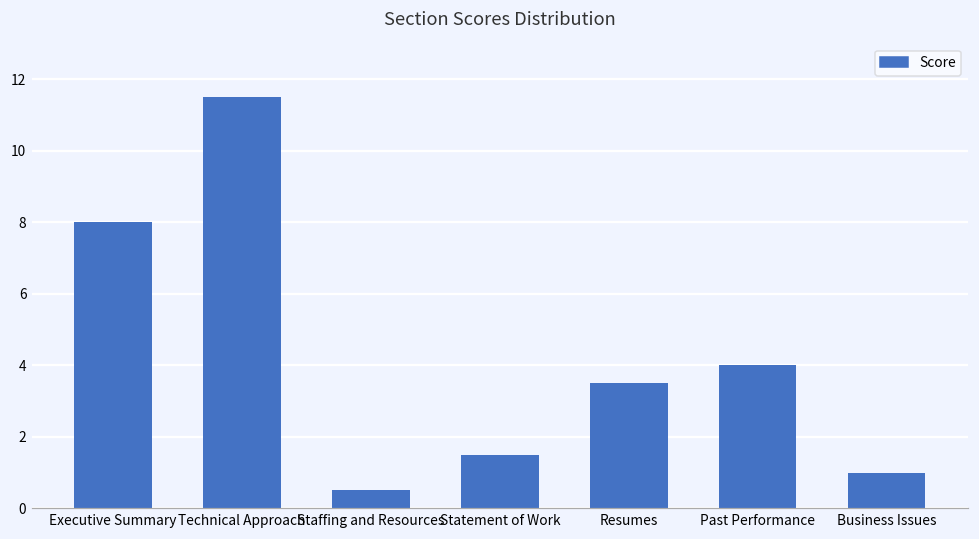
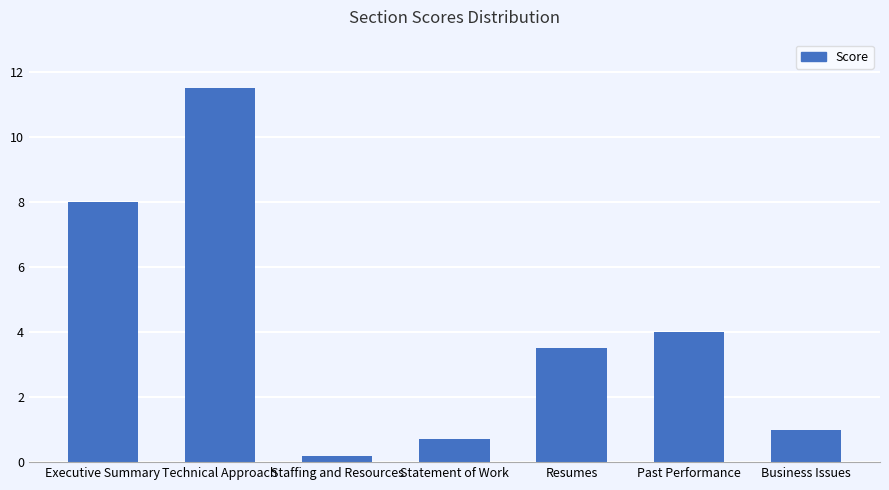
  {
    "Executive Summary": 8.0,
    "Technical Approach": 11.5,
-   "Staffing and Resources": 0.5,
-   "Statement of Work": 1.5,
+   "Staffing and Resources": 0.2,
+   "Statement of Work": 0.7,
    "Resumes": 3.5,
    "Past Performance": 4.0,
    "Business Issues": 1.0
  }
